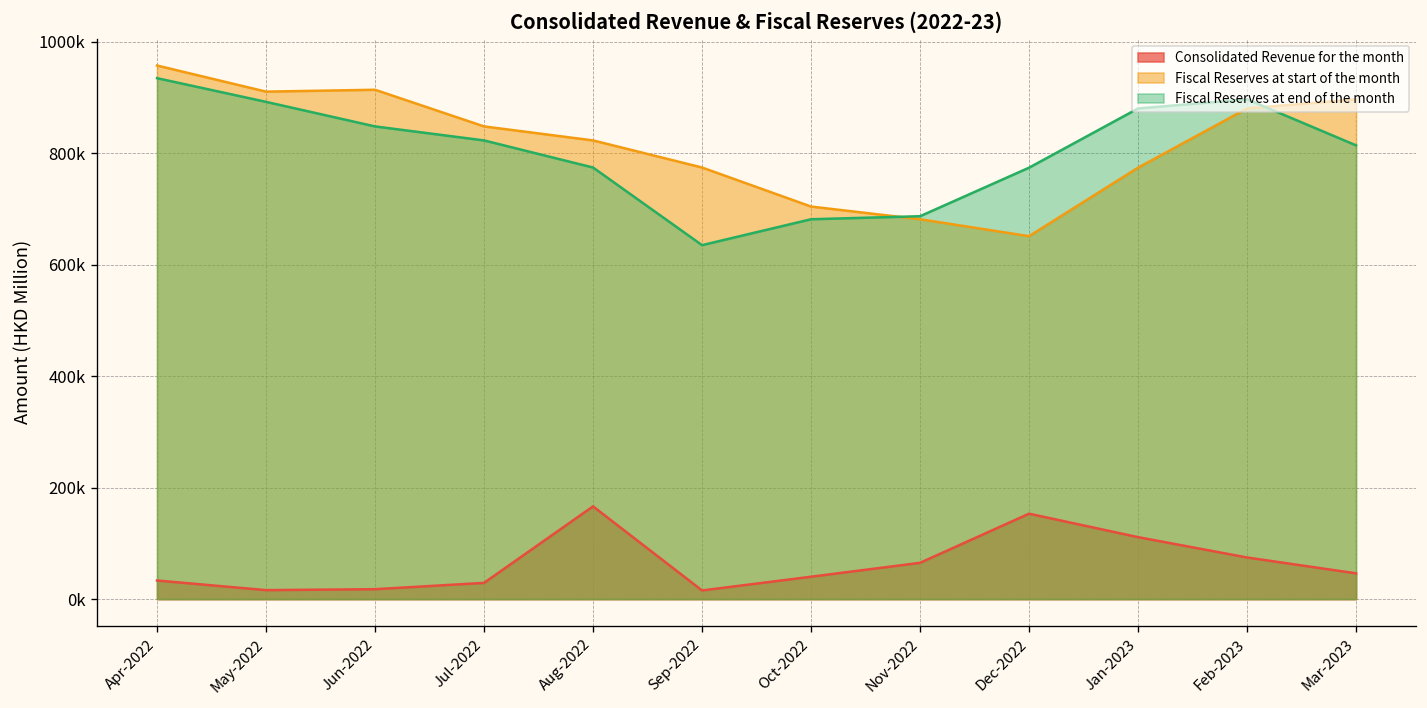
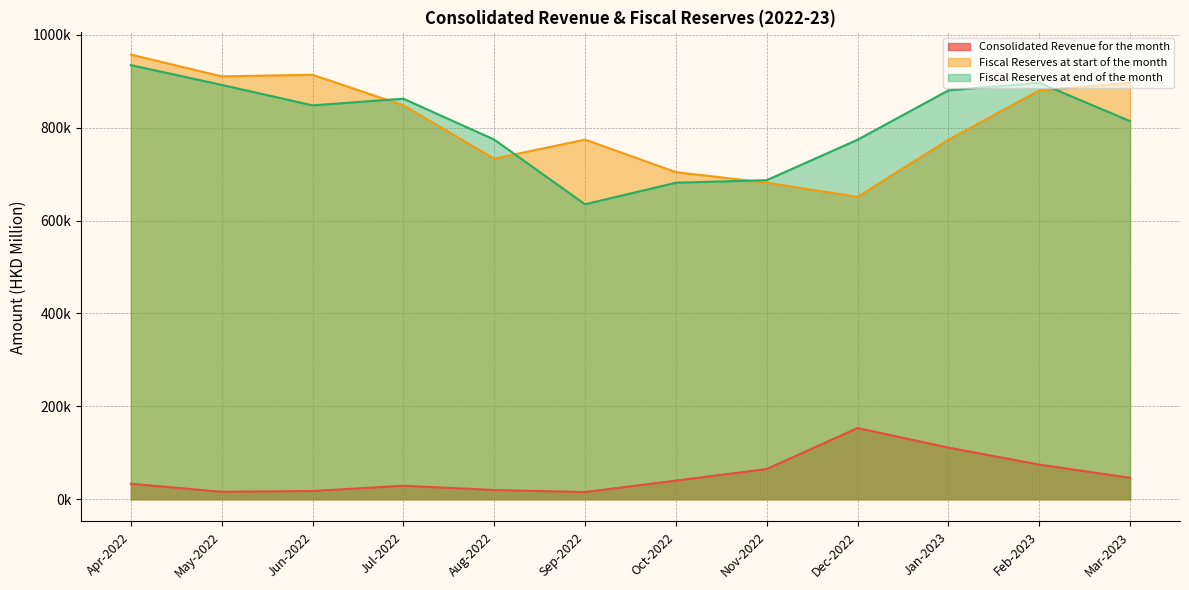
  {
    "Consolidated Revenue for the month": {
      "Apr-2022": 30000,
      "May-2022": 20000,
      "Jun-2022": 20000,
      "Jul-2022": 30000,
-     "Aug-2022": 170000,
+     "Aug-2022": 20000,
      "Sep-2022": 20000,
      "Oct-2022": 40000,
      "Nov-2022": 70000,
      "Dec-2022": 150000,
      "Jan-2023": 110000,
      "Feb-2023": 70000,
      "Mar-2023": 50000
    },
    "Fiscal Reserves at start of the month": {
      "Apr-2022": 960000,
      "May-2022": 910000,
      "Jun-2022": 910000,
      "Jul-2022": 850000,
-     "Aug-2022": 820000,
+     "Aug-2022": 730000,
      "Sep-2022": 770000,
      "Oct-2022": 700000,
      "Dec-2022": 650000,
      "Jan-2023": 770000,
      "Feb-2023": 880000
    },
    "Fiscal Reserves at end of the month": {
      "Apr-2022": 930000,
      "May-2022": 890000,
      "Jun-2022": 850000,
-     "Jul-2022": 820000,
+     "Jul-2022": 860000,
      "Aug-2022": 770000,
      "Sep-2022": 630000,
      "Oct-2022": 680000,
      "Dec-2022": 770000,
      "Jan-2023": 880000,
      "Mar-2023": 810000
    }
  }
